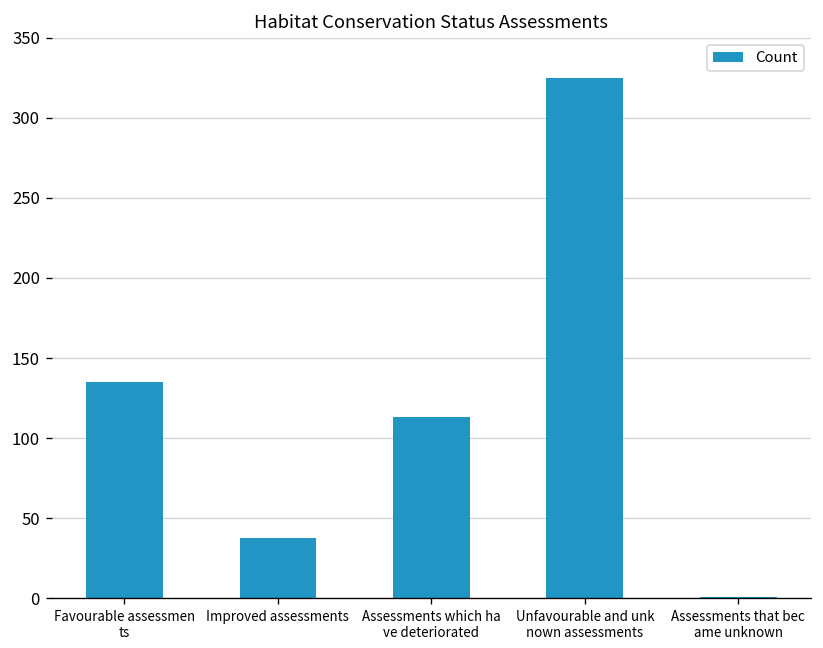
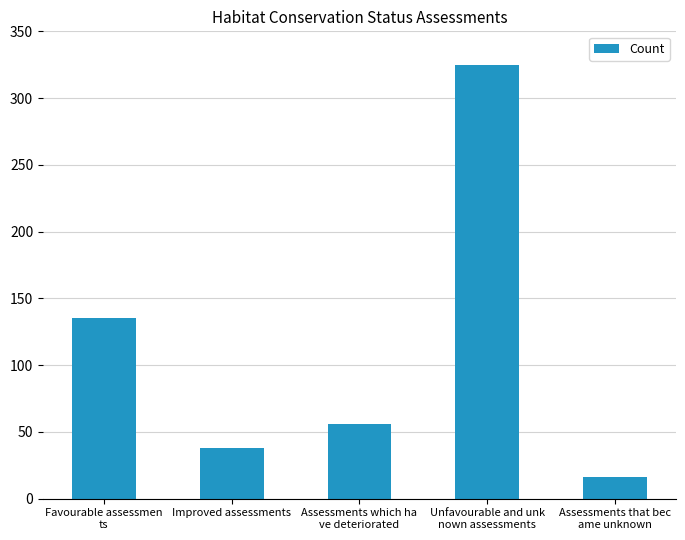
  {
    "Favourable assessmen ts": 135,
    "Improved assessments": 38,
-   "Assessments which ha ve deteriorated": 113,
+   "Assessments which ha ve deteriorated": 56,
    "Unfavourable and unk nown assessments": 325,
-   "Assessments that bec ame unknown": 1
+   "Assessments that bec ame unknown": 16
  }
